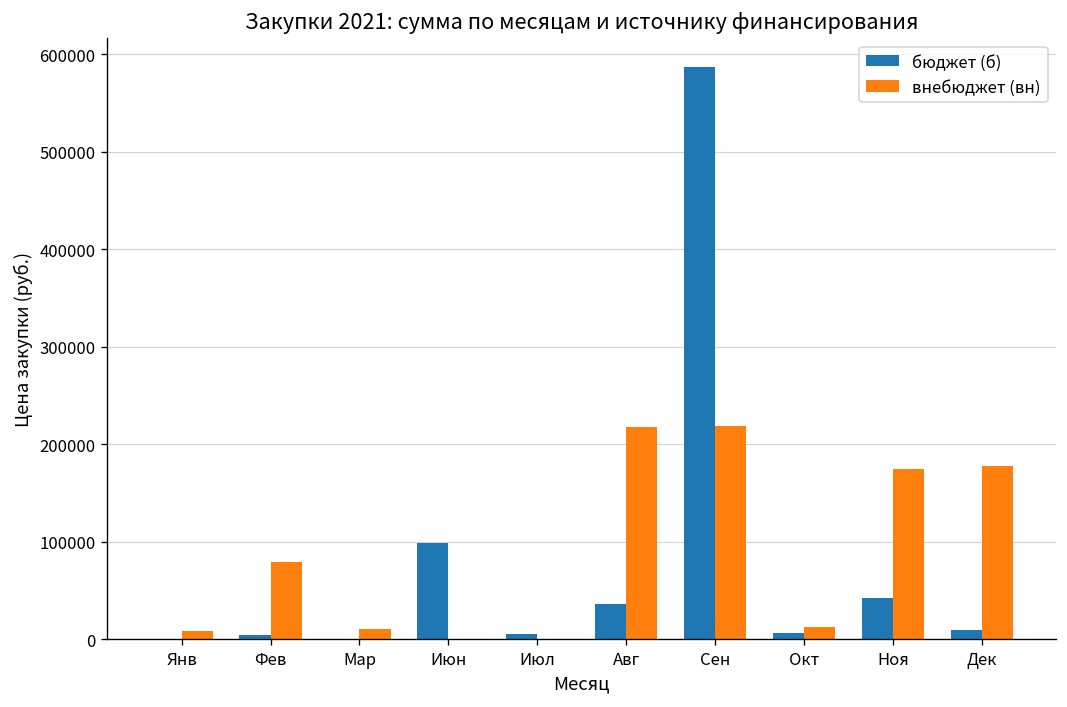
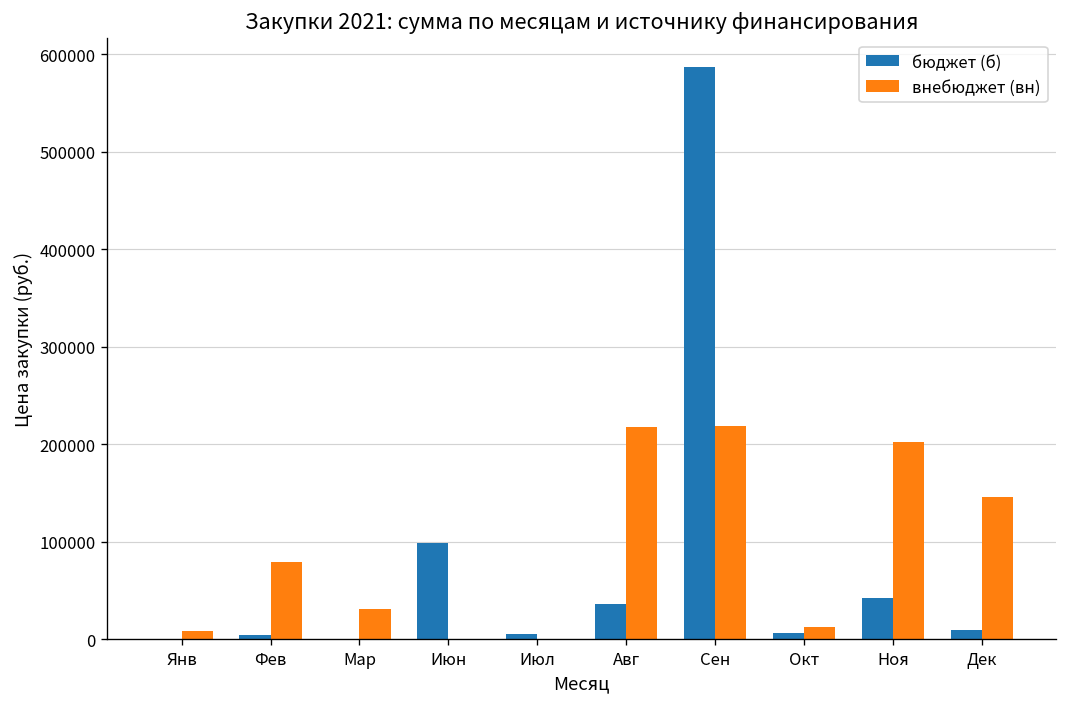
  {
    "бюджет (б)": {
      "Янв": 0,
      "Фев": 0,
      "Мар": 0,
      "Июн": 100000,
      "Июл": 10000,
      "Авг": 40000,
      "Сен": 590000,
      "Окт": 10000,
      "Ноя": 40000,
      "Дек": 10000
    },
    "внебюджет (вн)": {
      "Янв": 10000,
      "Фев": 80000,
-     "Мар": 10000,
+     "Мар": 30000,
      "Июн": 0,
      "Июл": 0,
      "Авг": 220000,
      "Сен": 220000,
      "Окт": 10000,
-     "Ноя": 170000,
-     "Дек": 180000
+     "Ноя": 200000,
+     "Дек": 150000
    }
  }
